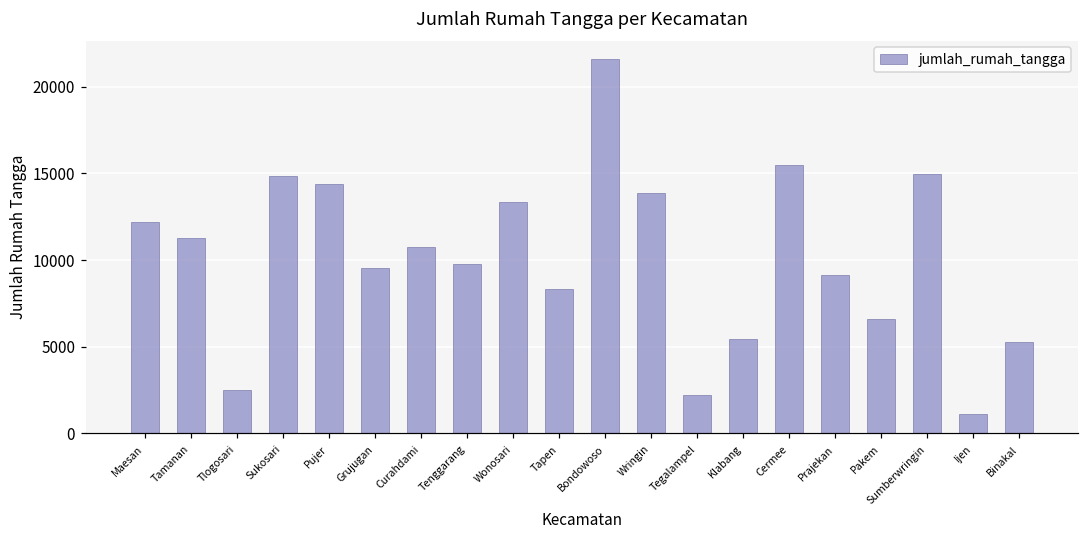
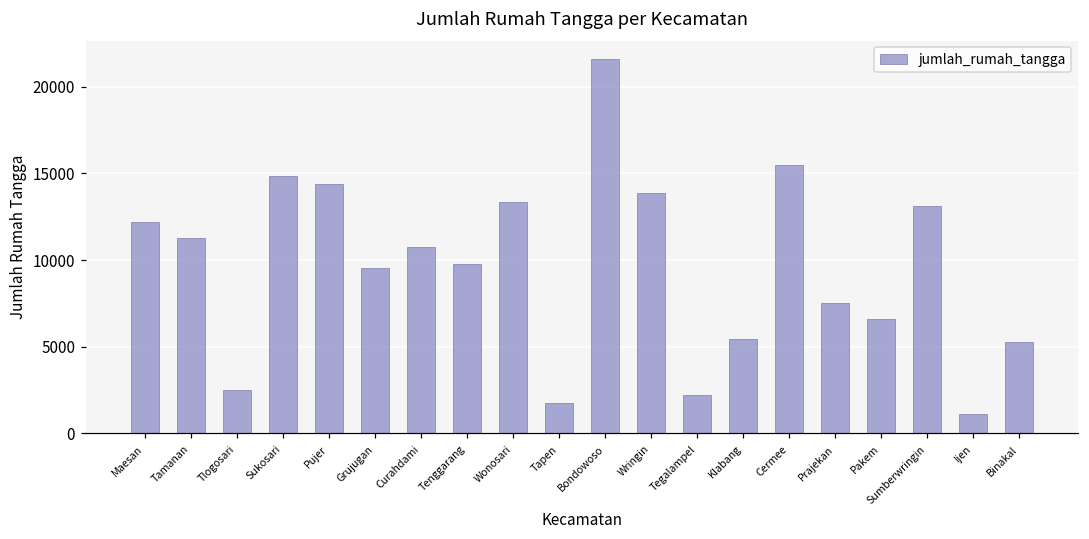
  {
    "Maesan": 12200,
    "Tamanan": 11300,
    "Tlogosari": 2500,
    "Sukosari": 14900,
    "Pujer": 14400,
    "Grujugan": 9500,
    "Curahdami": 10800,
    "Tenggarang": 9800,
    "Wonosari": 13400,
-   "Tapen": 8300,
+   "Tapen": 1700,
    "Bondowoso": 21600,
    "Wringin": 13800,
    "Tegalampel": 2200,
    "Klabang": 5500,
    "Cermee": 15500,
-   "Prajekan": 9100,
+   "Prajekan": 7500,
    "Pakem": 6600,
-   "Sumberwringin": 14900,
+   "Sumberwringin": 13100,
    "Ijen": 1100,
    "Binakal": 5300
  }
